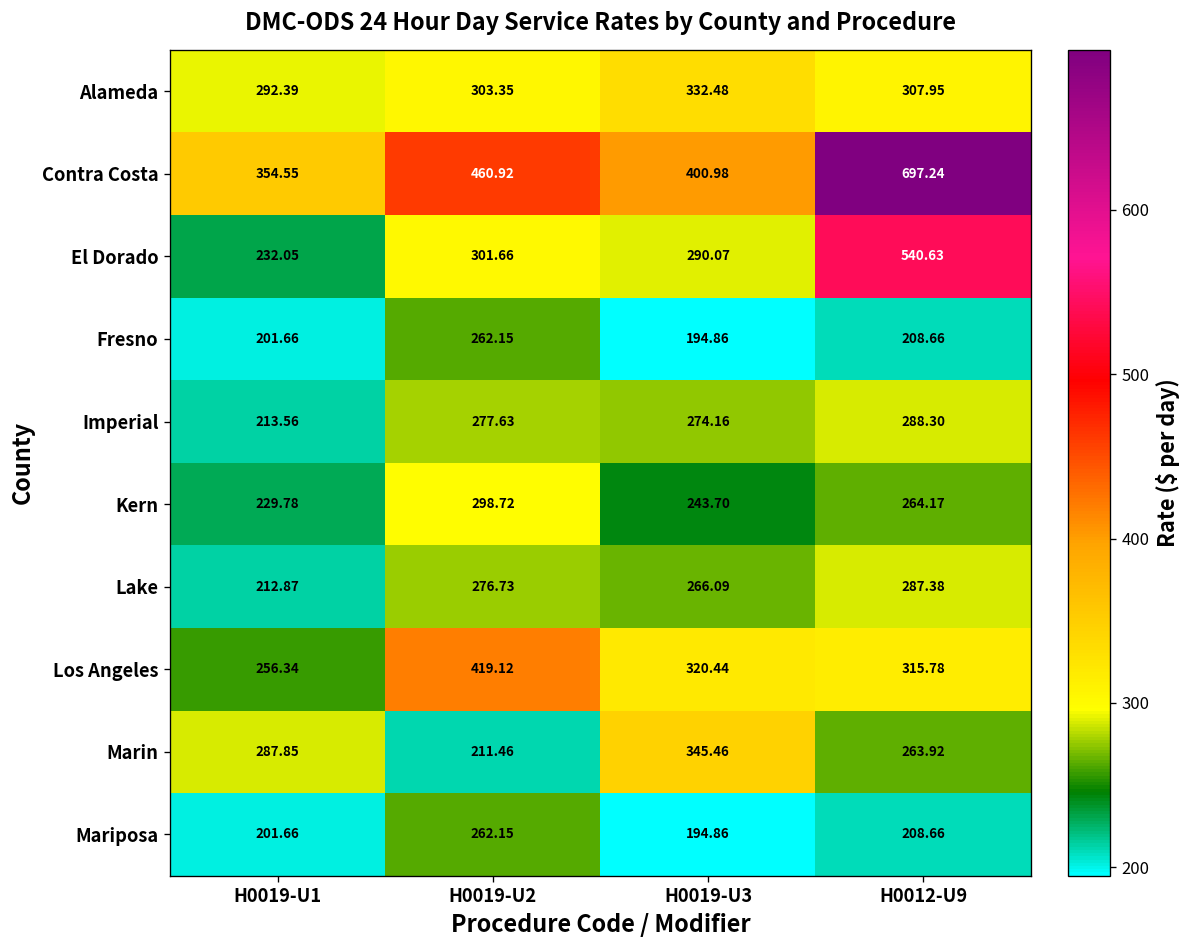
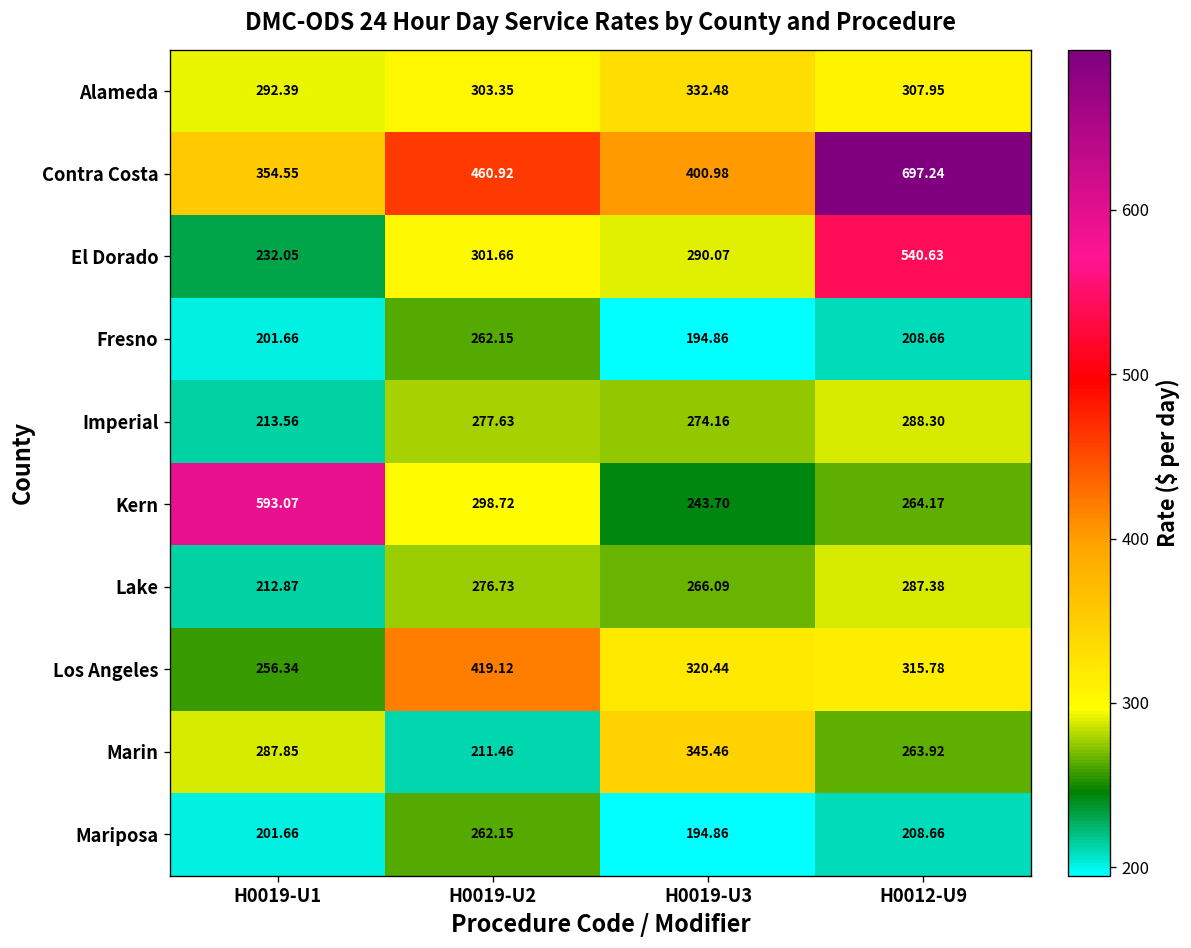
  {
    "Alameda": {
      "H0019-U1": 292.39,
      "H0019-U2": 303.35,
      "H0019-U3": 332.48,
      "H0012-U9": 307.95
    },
    "Contra Costa": {
      "H0019-U1": 354.55,
      "H0019-U2": 460.92,
      "H0019-U3": 400.98,
      "H0012-U9": 697.24
    },
    "El Dorado": {
      "H0019-U1": 232.05,
      "H0019-U2": 301.66,
      "H0019-U3": 290.07,
      "H0012-U9": 540.63
    },
    "Fresno": {
      "H0019-U1": 201.66,
      "H0019-U2": 262.15,
      "H0019-U3": 194.86,
      "H0012-U9": 208.66
    },
    "Imperial": {
      "H0019-U1": 213.56,
      "H0019-U2": 277.63,
      "H0019-U3": 274.16,
      "H0012-U9": 288.30
    },
    "Kern": {
-     "H0019-U1": 229.78,
+     "H0019-U1": 593.07,
      "H0019-U2": 298.72,
      "H0019-U3": 243.70,
      "H0012-U9": 264.17
    },
    "Lake": {
      "H0019-U1": 212.87,
      "H0019-U2": 276.73,
      "H0019-U3": 266.09,
      "H0012-U9": 287.38
    },
    "Los Angeles": {
      "H0019-U1": 256.34,
      "H0019-U2": 419.12,
      "H0019-U3": 320.44,
      "H0012-U9": 315.78
    },
    "Marin": {
      "H0019-U1": 287.85,
      "H0019-U2": 211.46,
      "H0019-U3": 345.46,
      "H0012-U9": 263.92
    },
    "Mariposa": {
      "H0019-U1": 201.66,
      "H0019-U2": 262.15,
      "H0019-U3": 194.86,
      "H0012-U9": 208.66
    }
  }
